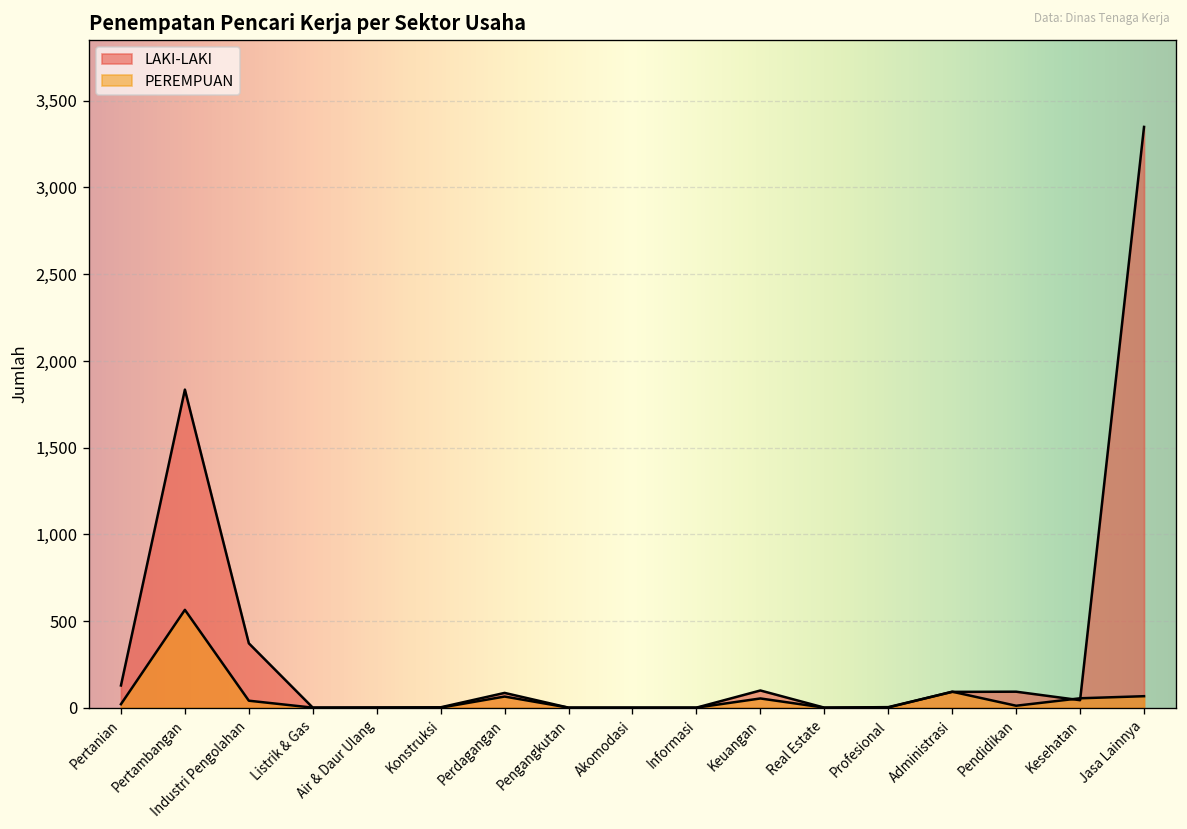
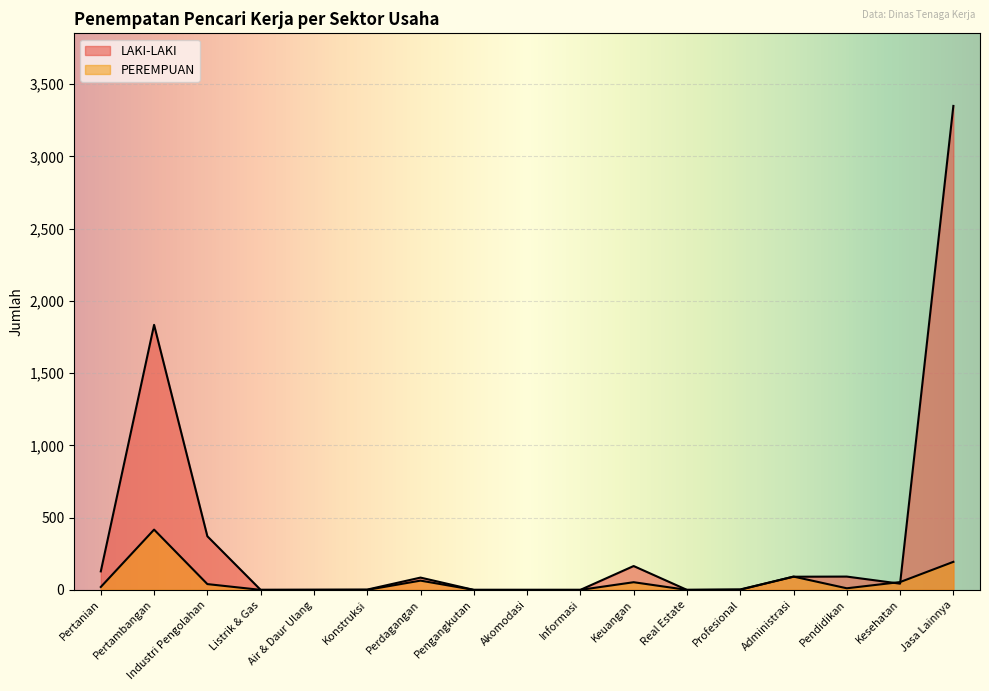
  {
    "LAKI-LAKI": {
      "Pertanian": "130",
      "Pertambangan": "1,830",
      "Industri Pengolahan": "370",
      "Perdagangan": "90",
-     "Keuangan": "100",
+     "Keuangan": "170",
      "Pendidikan": "90",
      "Jasa Lainnya": "3,350"
    },
    "PEREMPUAN": {
      "Pertanian": "20",
-     "Pertambangan": "560",
+     "Pertambangan": "420",
      "Industri Pengolahan": "40",
      "Perdagangan": "60",
      "Keuangan": "50",
      "Pendidikan": "10",
-     "Jasa Lainnya": "70"
+     "Jasa Lainnya": "190"
    }
  }
